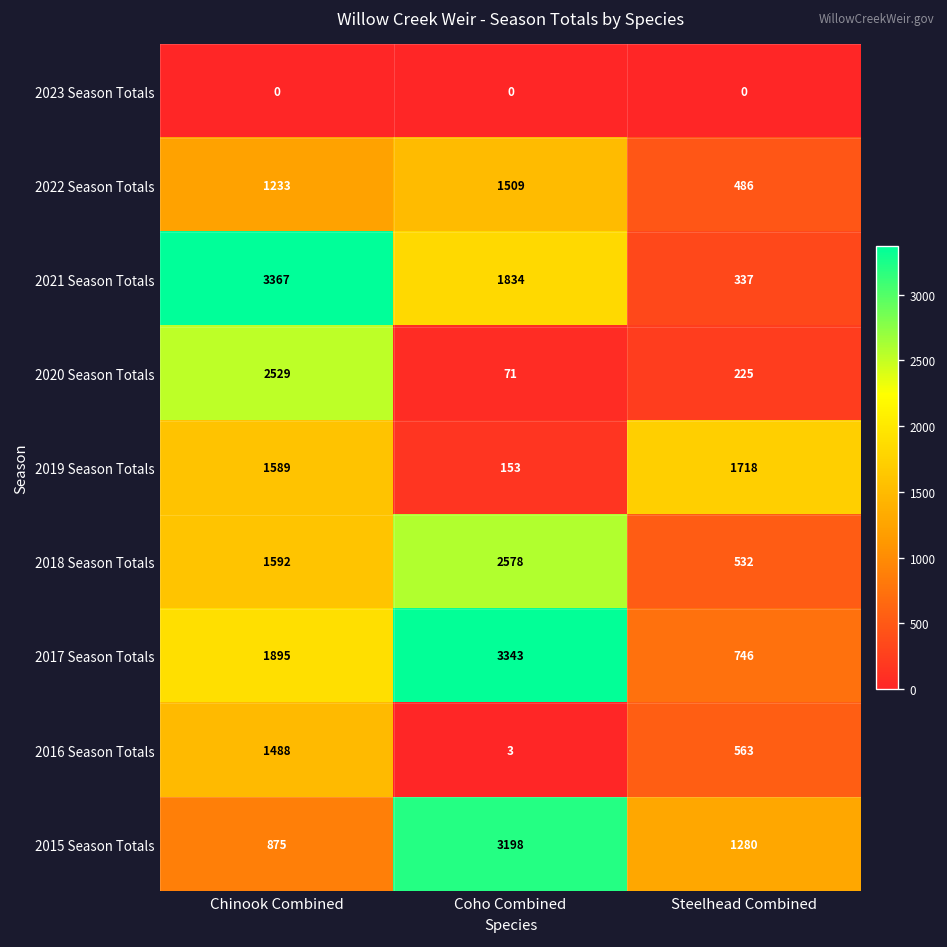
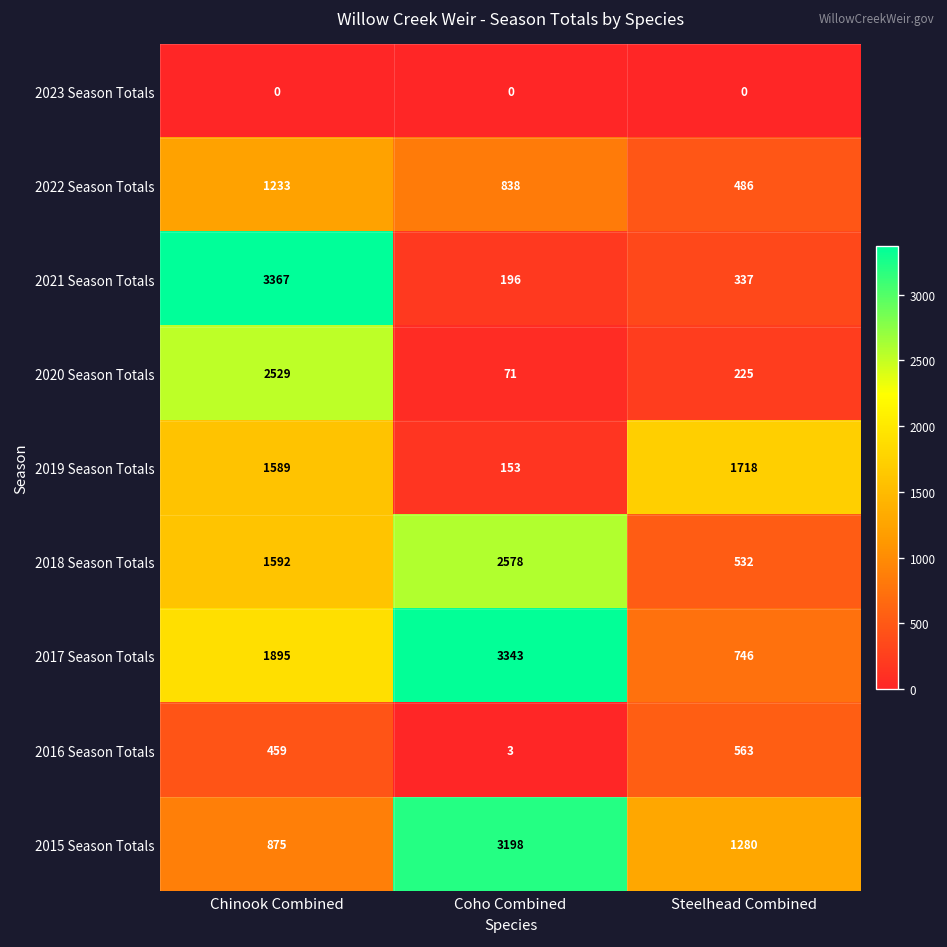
  {
    "2023 Season Totals": {
      "Chinook Combined": 0,
      "Coho Combined": 0,
      "Steelhead Combined": 0
    },
    "2022 Season Totals": {
      "Chinook Combined": 1233,
-     "Coho Combined": 1509,
+     "Coho Combined": 838,
      "Steelhead Combined": 486
    },
    "2021 Season Totals": {
      "Chinook Combined": 3367,
-     "Coho Combined": 1834,
+     "Coho Combined": 196,
      "Steelhead Combined": 337
    },
    "2020 Season Totals": {
      "Chinook Combined": 2529,
      "Coho Combined": 71,
      "Steelhead Combined": 225
    },
    "2019 Season Totals": {
      "Chinook Combined": 1589,
      "Coho Combined": 153,
      "Steelhead Combined": 1718
    },
    "2018 Season Totals": {
      "Chinook Combined": 1592,
      "Coho Combined": 2578,
      "Steelhead Combined": 532
    },
    "2017 Season Totals": {
      "Chinook Combined": 1895,
      "Coho Combined": 3343,
      "Steelhead Combined": 746
    },
    "2016 Season Totals": {
-     "Chinook Combined": 1488,
+     "Chinook Combined": 459,
      "Coho Combined": 3,
      "Steelhead Combined": 563
    },
    "2015 Season Totals": {
      "Chinook Combined": 875,
      "Coho Combined": 3198,
      "Steelhead Combined": 1280
    }
  }
